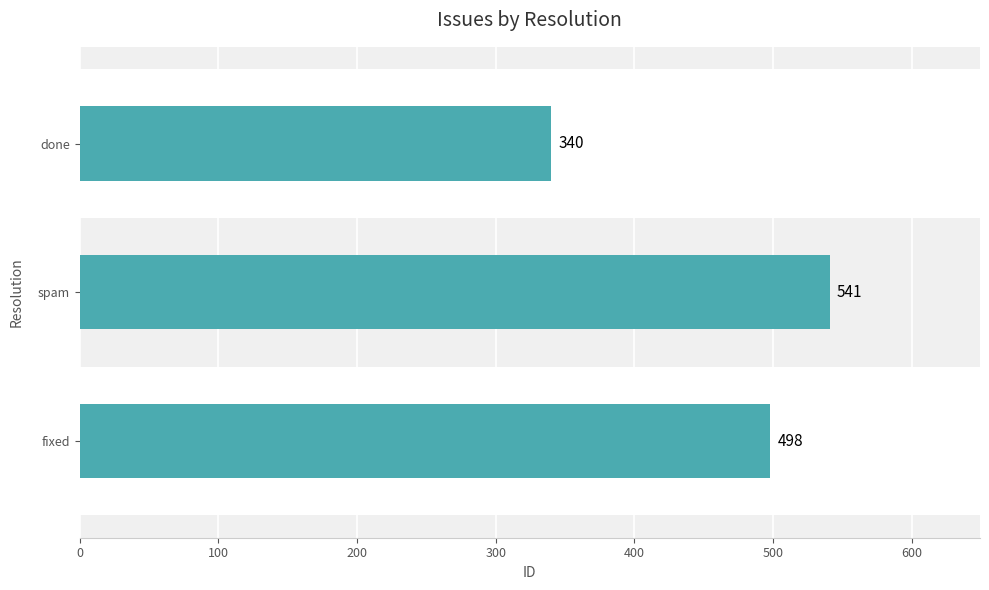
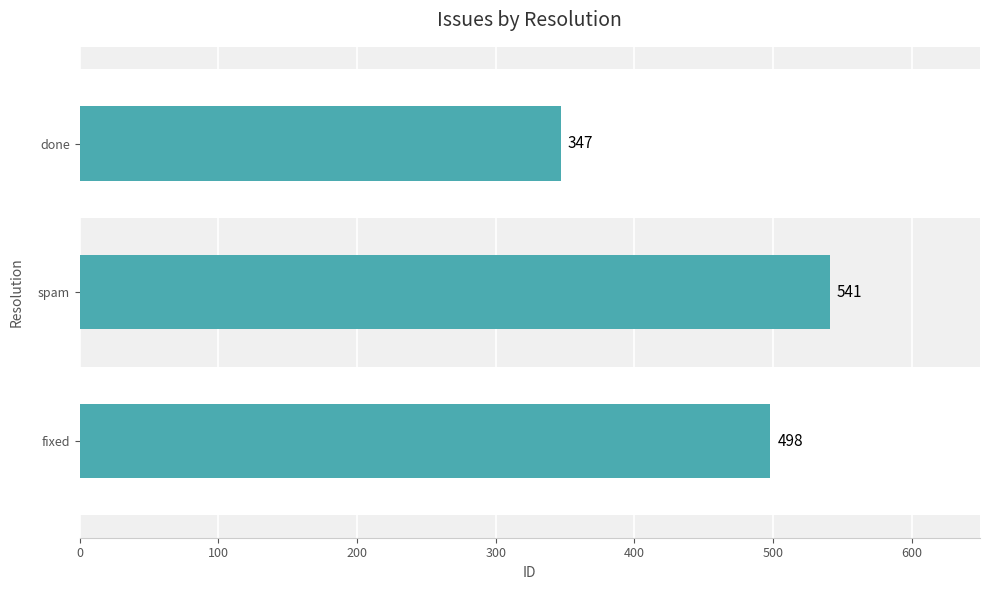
  {
-   "done": 340,
+   "done": 347,
    "spam": 541,
    "fixed": 498
  }
